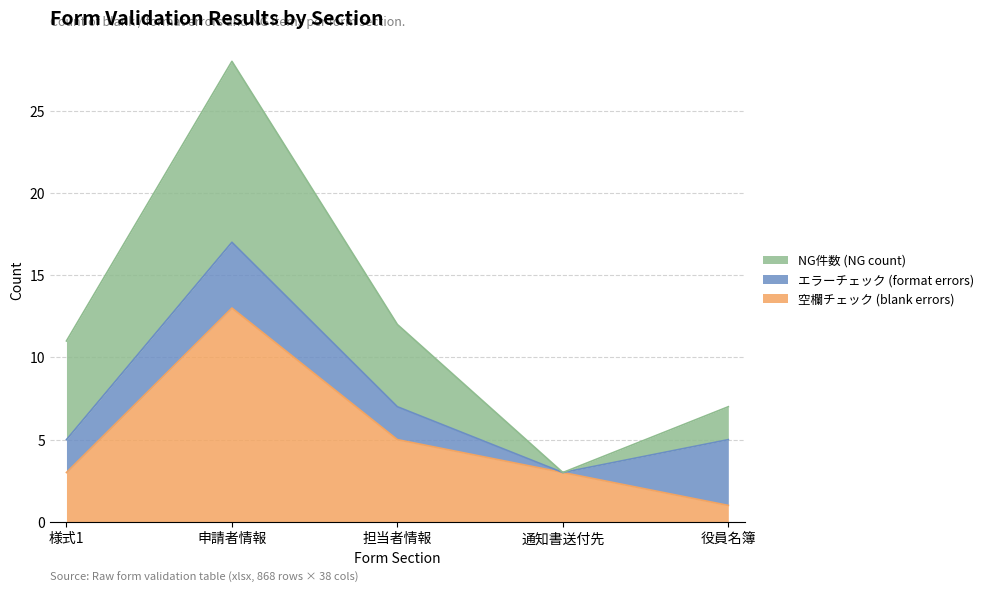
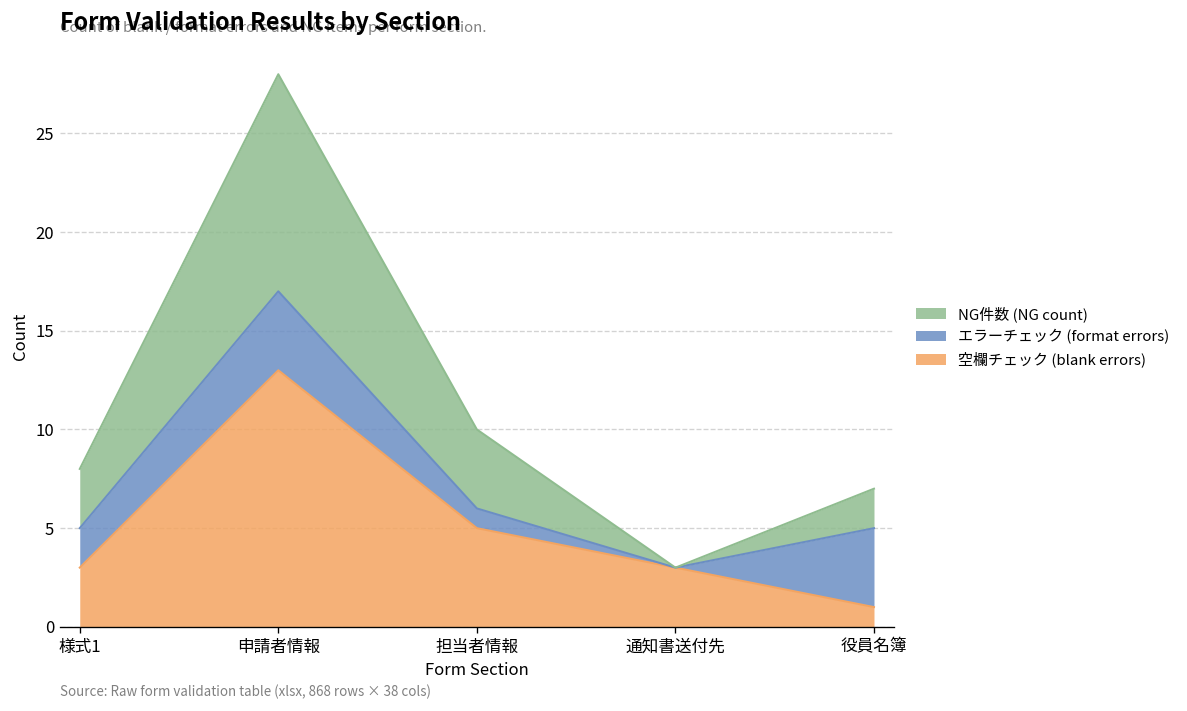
  {
    "空欄チェック (blank errors)": {
      "様式1": 3,
      "申請者情報": 13,
      "担当者情報": 5,
      "役員名簿": 1
    },
    "エラーチェック (format errors)": {
      "様式1": 2,
      "申請者情報": 4,
-     "担当者情報": 2,
+     "担当者情報": 1,
      "役員名簿": 4
    },
    "NG件数 (NG count)": {
-     "様式1": 6,
+     "様式1": 3,
      "申請者情報": 11,
-     "担当者情報": 5,
+     "担当者情報": 4,
      "役員名簿": 2
    }
  }
